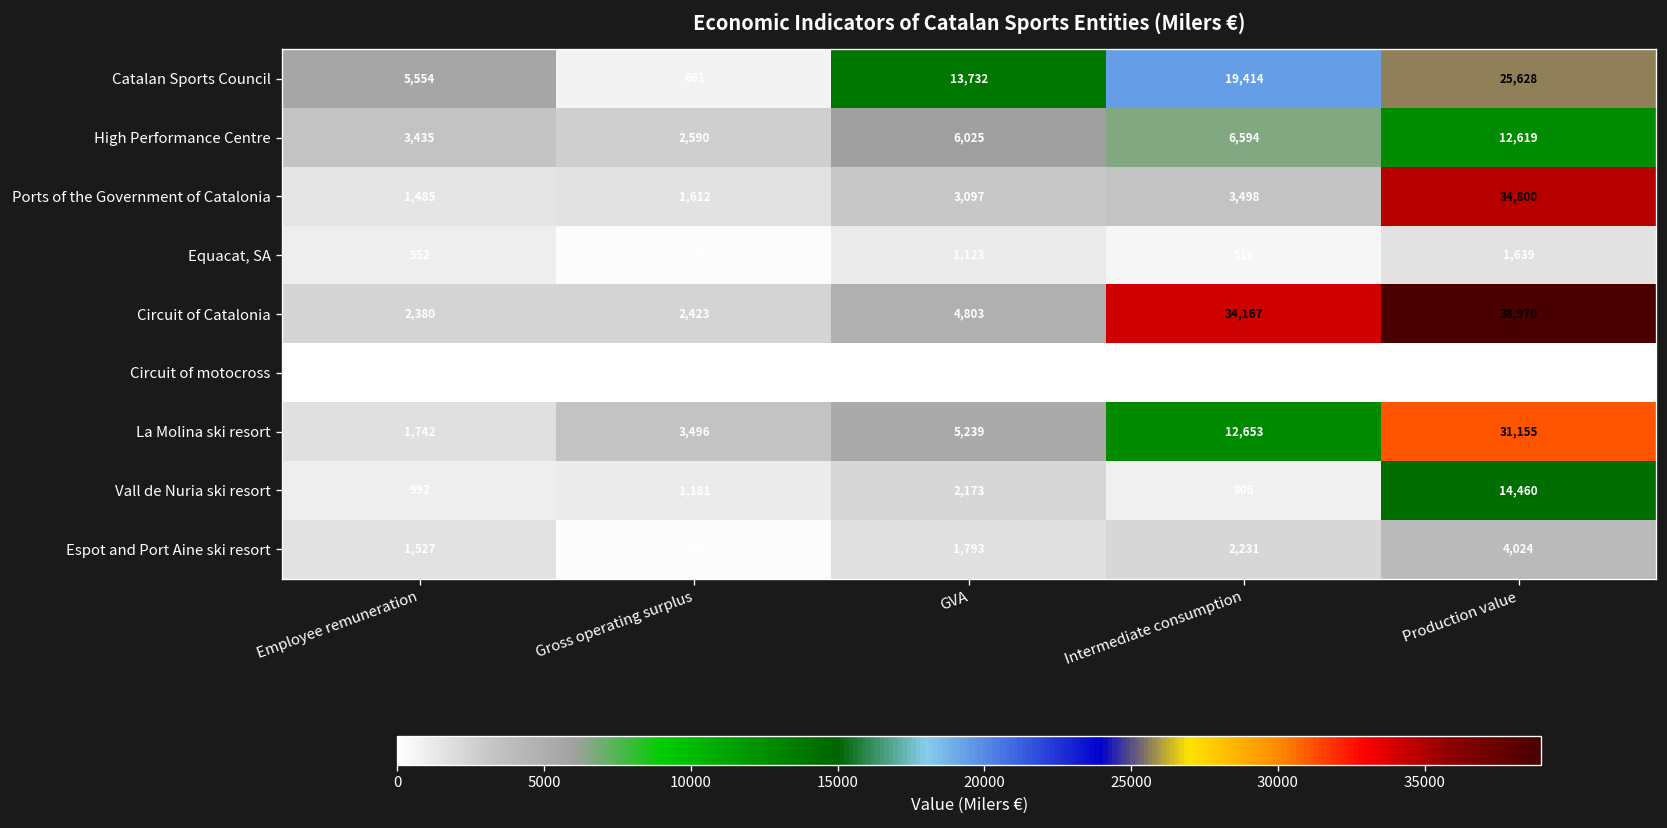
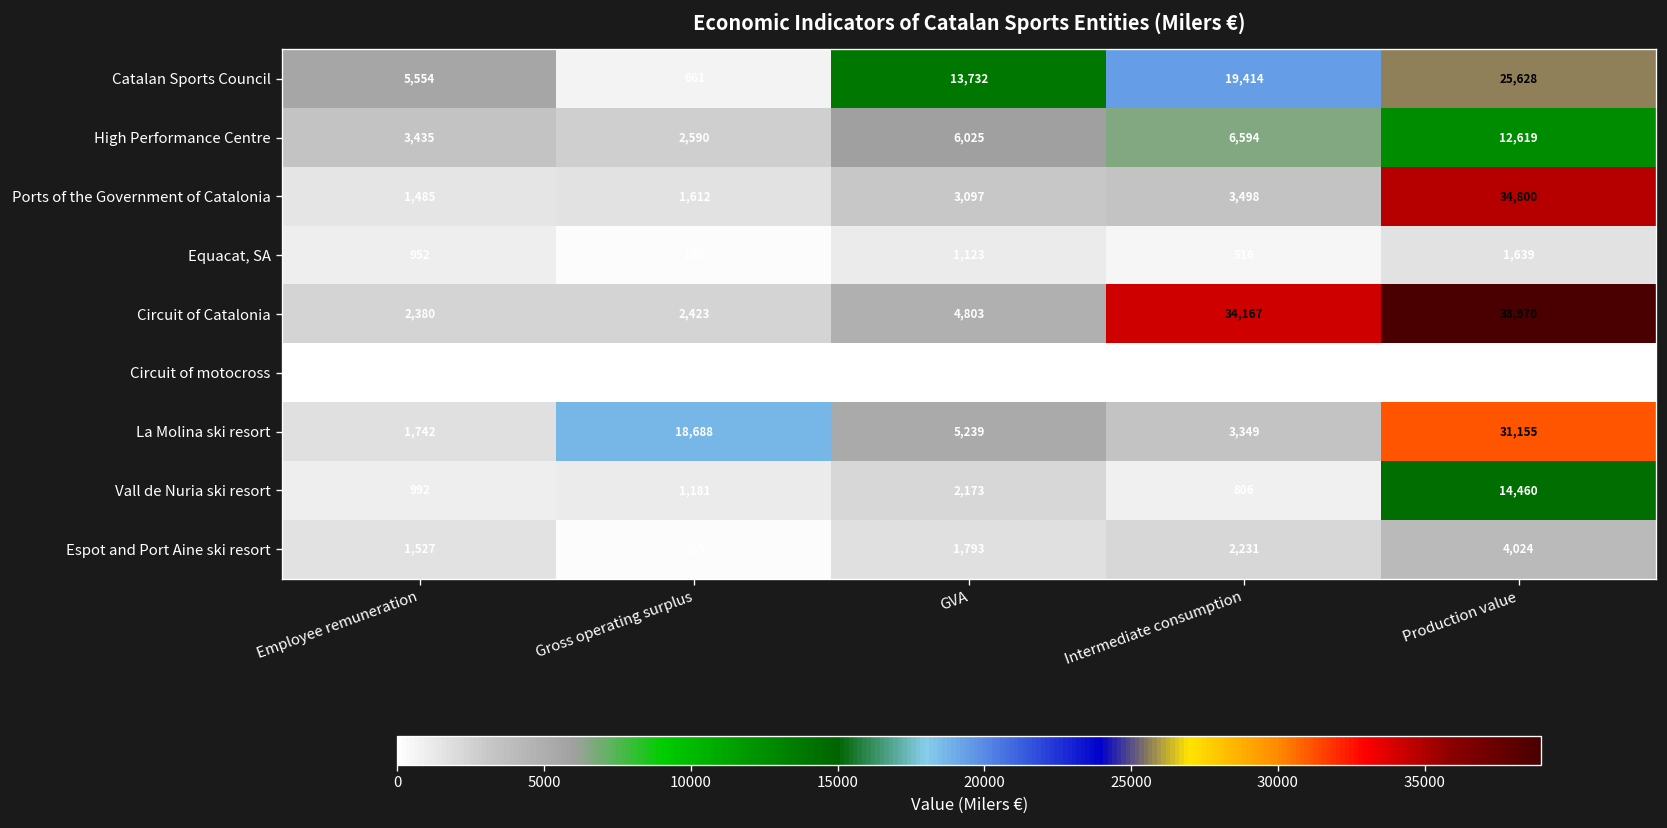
  {
    "Catalan Sports Council": {
      "Employee remuneration": "5,554",
      "GVA": "13,732",
      "Intermediate consumption": "19,414",
      "Production value": "25,628"
    },
    "High Performance Centre": {
      "Employee remuneration": "3,435",
      "Gross operating surplus": "2,590",
      "GVA": "6,025",
      "Intermediate consumption": "6,594",
      "Production value": "12,619"
    },
    "Ports of the Government of Catalonia": {
      "GVA": "3,097",
      "Intermediate consumption": "3,498",
      "Production value": "34,800"
    },
    "Circuit of Catalonia": {
      "GVA": "4,803",
      "Intermediate consumption": "34,167",
      "Production value": "38,970"
    },
    "La Molina ski resort": {
-     "Gross operating surplus": "3,496",
+     "Gross operating surplus": "18,688",
      "GVA": "5,239",
-     "Intermediate consumption": "12,653",
+     "Intermediate consumption": "3,349",
      "Production value": "31,155"
    },
    "Vall de Nuria ski resort": {
      "Production value": "14,460"
    },
    "Espot and Port Aine ski resort": {
      "Production value": "4,024"
    }
  }
